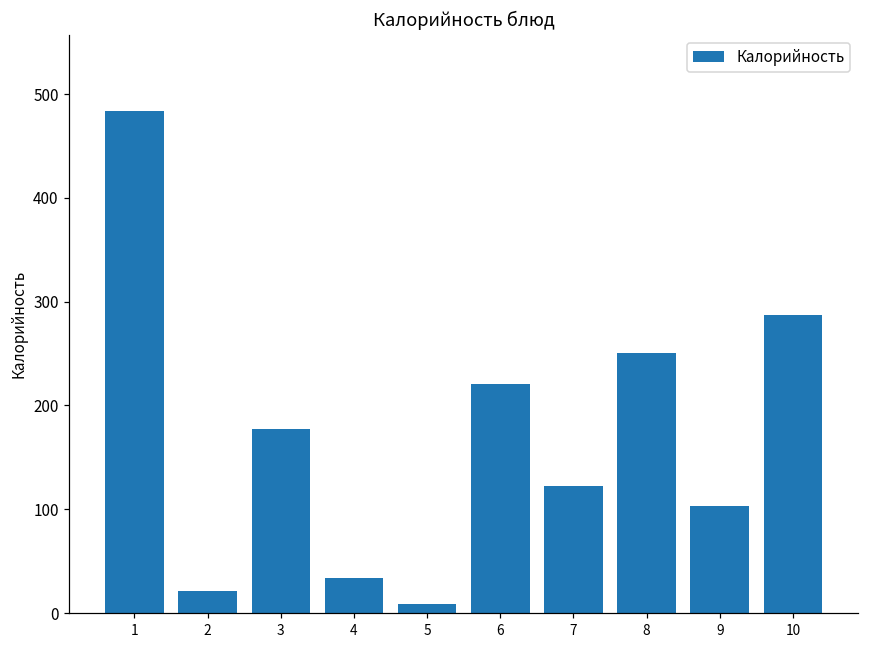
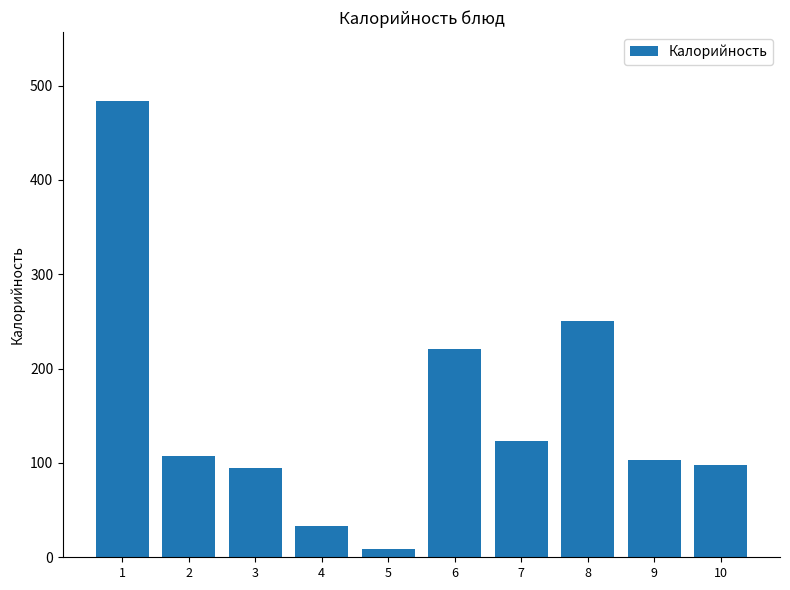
  {
    "1": 480,
-   "2": 20,
-   "3": 180,
+   "2": 110,
+   "3": 90,
    "4": 30,
    "5": 10,
    "6": 220,
    "7": 120,
    "8": 250,
    "9": 100,
-   "10": 290
+   "10": 100
  }
